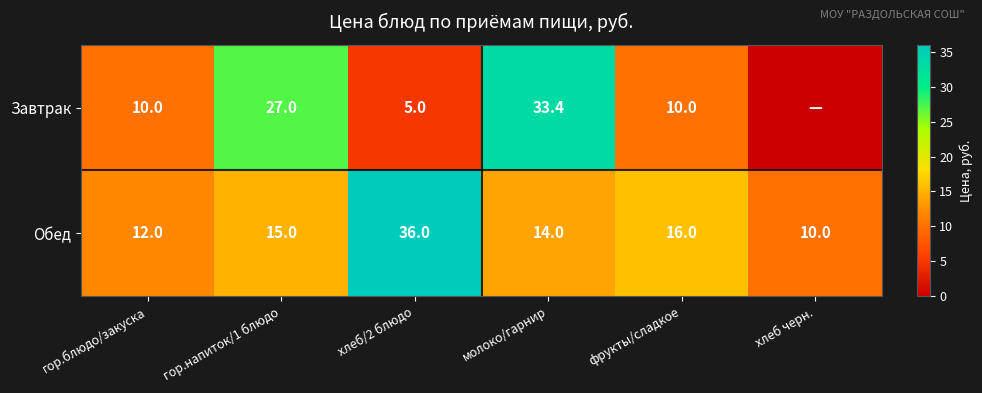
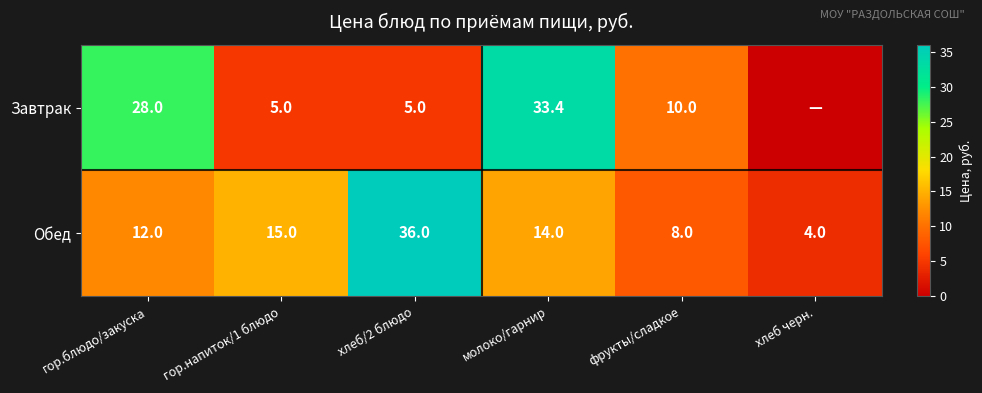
  {
    "Завтрак": {
-     "гор.блюдо/закуска": 10.0,
-     "гор.напиток/1 блюдо": 27.0,
+     "гор.блюдо/закуска": 28.0,
+     "гор.напиток/1 блюдо": 5.0,
      "хлеб/2 блюдо": 5.0,
      "молоко/гарнир": 33.4,
      "фрукты/сладкое": 10.0
    },
    "Обед": {
      "гор.блюдо/закуска": 12.0,
      "гор.напиток/1 блюдо": 15.0,
      "хлеб/2 блюдо": 36.0,
      "молоко/гарнир": 14.0,
-     "фрукты/сладкое": 16.0,
-     "хлеб черн.": 10.0
+     "фрукты/сладкое": 8.0,
+     "хлеб черн.": 4.0
    }
  }
